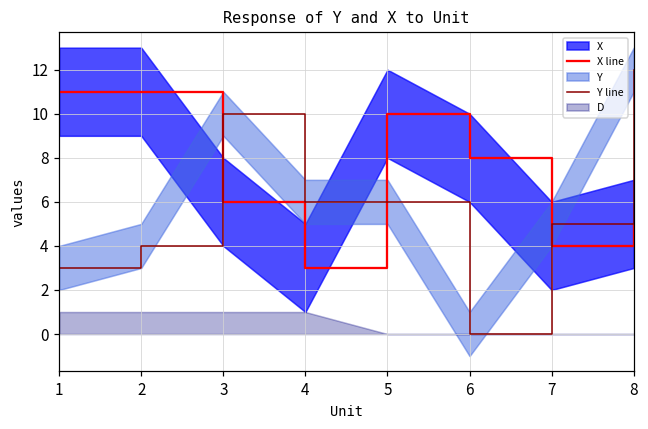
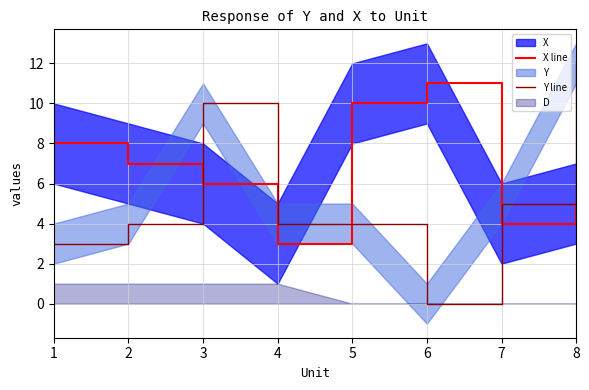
  {
    "X line": {
-     "1": 11,
-     "2": 11,
+     "1": 8,
+     "2": 7,
      "3": 6,
      "4": 3,
      "5": 10,
-     "6": 8,
+     "6": 11,
      "7": 4,
      "8": 5
    },
    "X": {
      "2": 4
    },
    "Y line": {
      "1": 3,
      "2": 4,
      "3": 10,
-     "4": 6,
-     "5": 6,
+     "4": 4,
+     "5": 4,
      "7": 5,
      "8": 12
    }
  }
